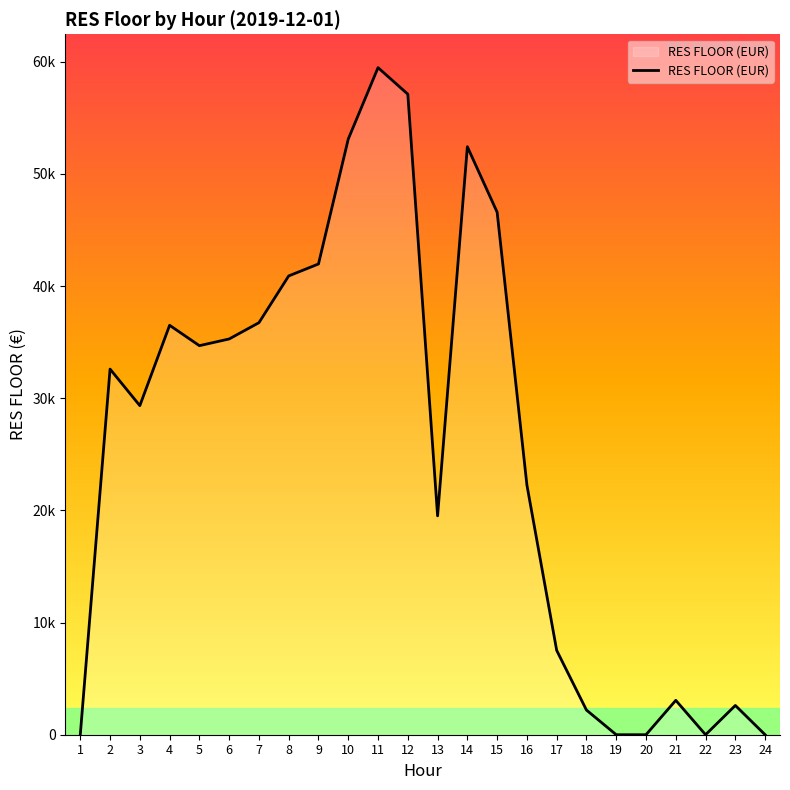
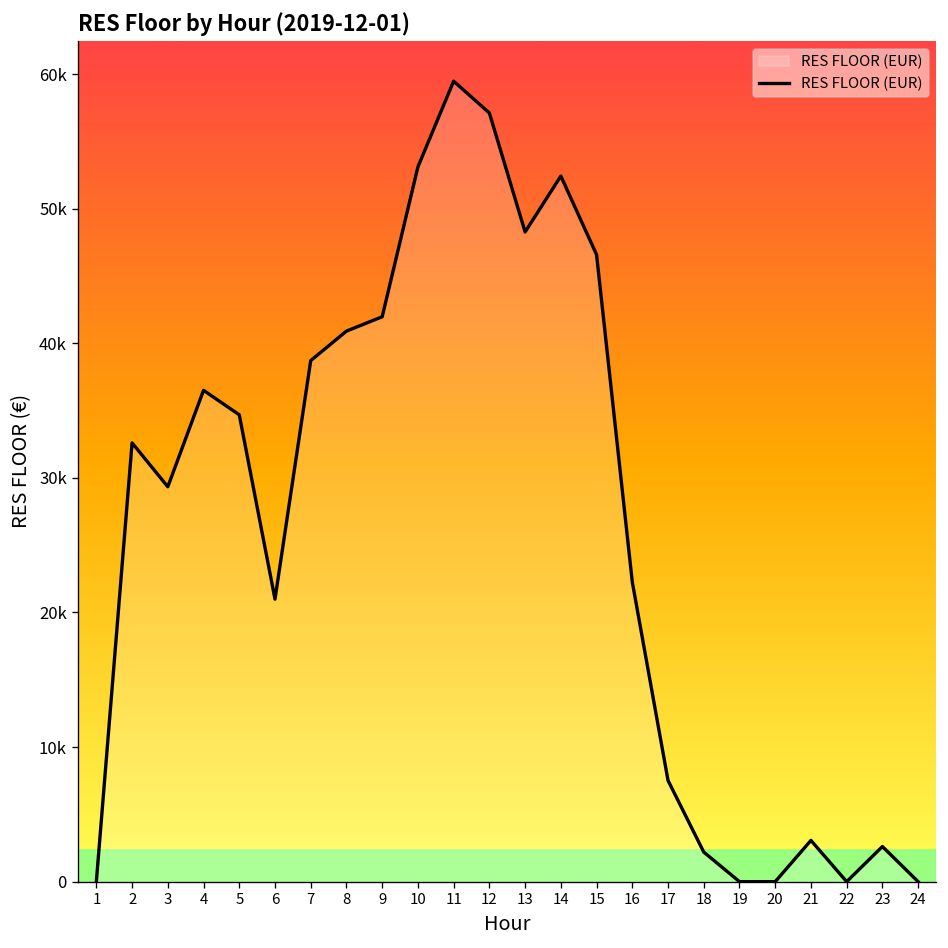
  {
    "2": 32600,
    "3": 29300,
    "4": 36500,
    "5": 34700,
-   "6": 35300,
-   "7": 36700,
+   "6": 21000,
+   "7": 38700,
    "8": 40900,
    "9": 42000,
    "10": 53100,
    "11": 59500,
    "12": 57100,
-   "13": 19500,
+   "13": 48300,
    "14": 52400,
    "15": 46600,
    "16": 22300,
    "17": 7500,
    "21": 3100,
    "23": 2600
  }
